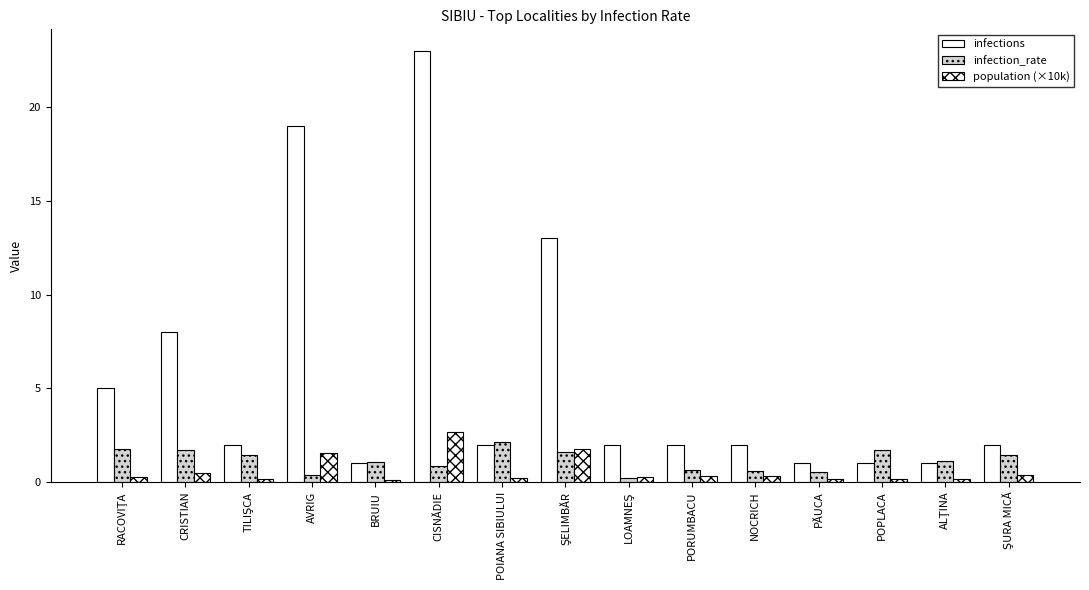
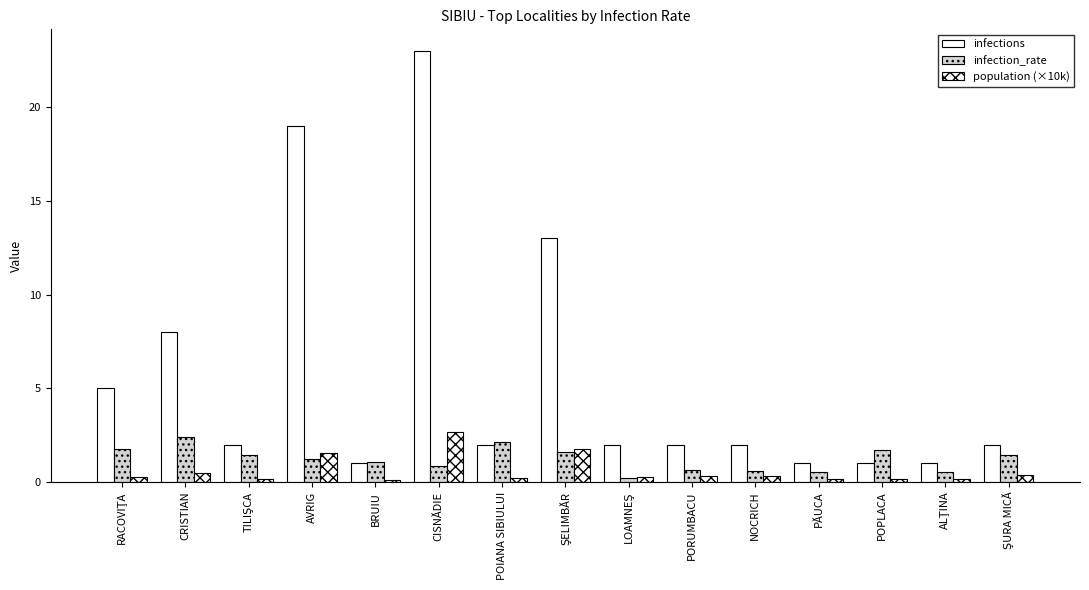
  {
    "infection_rate": {
      "RACOVIŢA": 1.7,
-     "CRISTIAN": 1.7,
+     "CRISTIAN": 2.4,
      "TILIŞCA": 1.4,
-     "AVRIG": 0.4,
+     "AVRIG": 1.2,
      "BRUIU": 1.1,
      "CISNĂDIE": 0.9,
      "POIANA SIBIULUI": 2.1,
      "ŞELIMBĂR": 1.6,
      "LOAMNEŞ": 0.2,
      "PORUMBACU": 0.6,
      "NOCRICH": 0.6,
      "PĂUCA": 0.6,
      "POPLACA": 1.7,
-     "ALŢINA": 1.1,
+     "ALŢINA": 0.5,
      "ŞURA MICĂ": 1.4
    }
  }
